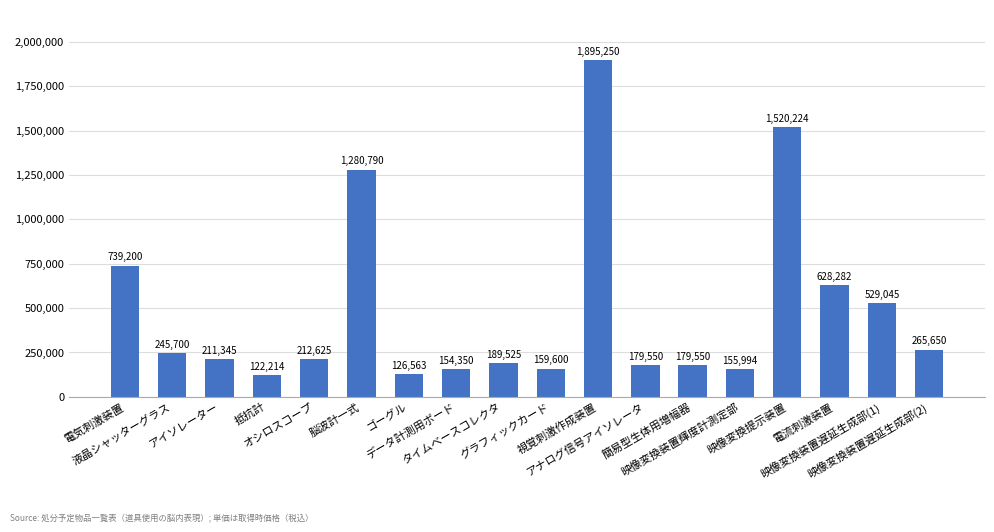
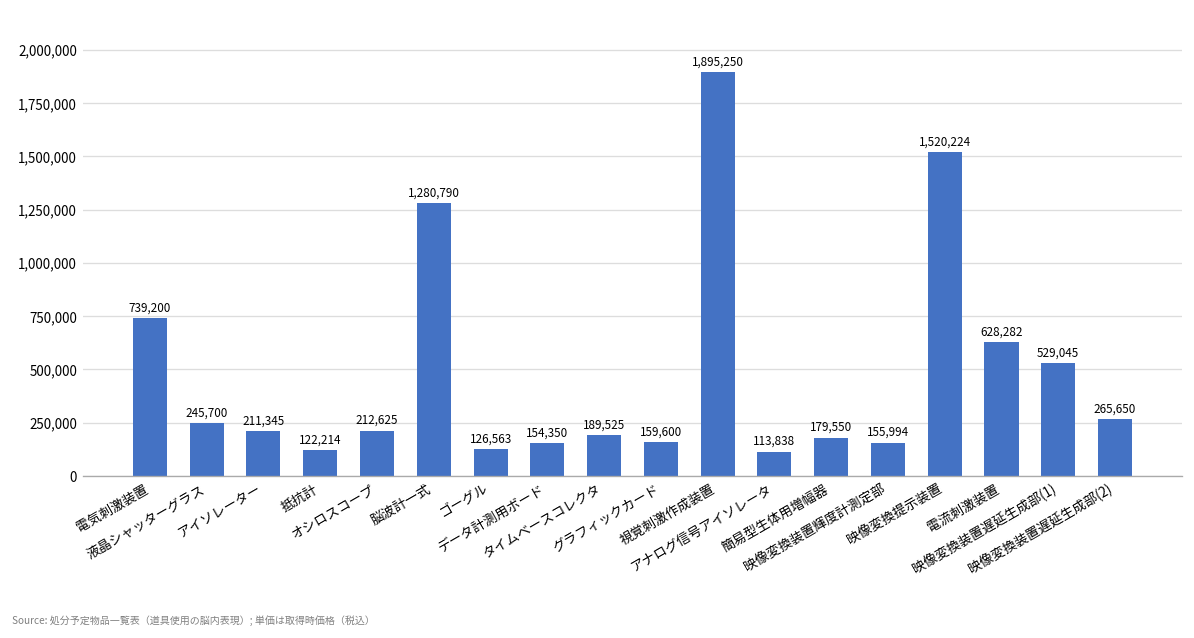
  {
    "電気刺激装置": "739,200",
    "液晶シャッターグラス": "245,700",
    "アイソレーター": "211,345",
    "抵抗計": "122,214",
    "オシロスコープ": "212,625",
    "脳波計一式": "1,280,790",
    "ゴーグル": "126,563",
    "データ計測用ボード": "154,350",
    "タイムベースコレクタ": "189,525",
    "グラフィックカード": "159,600",
    "視覚刺激作成装置": "1,895,250",
-   "アナログ信号アイソレータ": "179,550",
+   "アナログ信号アイソレータ": "113,838",
    "簡易型生体用増幅器": "179,550",
    "映像変換装置輝度計測定部": "155,994",
    "映像変換提示装置": "1,520,224",
    "電流刺激装置": "628,282",
    "映像変換装置遅延生成部(1)": "529,045",
    "映像変換装置遅延生成部(2)": "265,650"
  }
